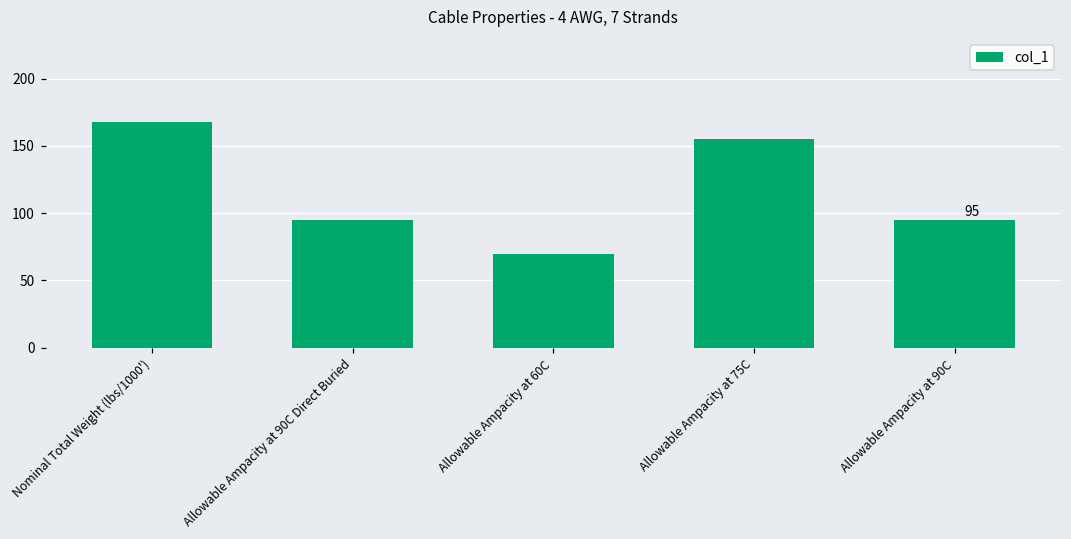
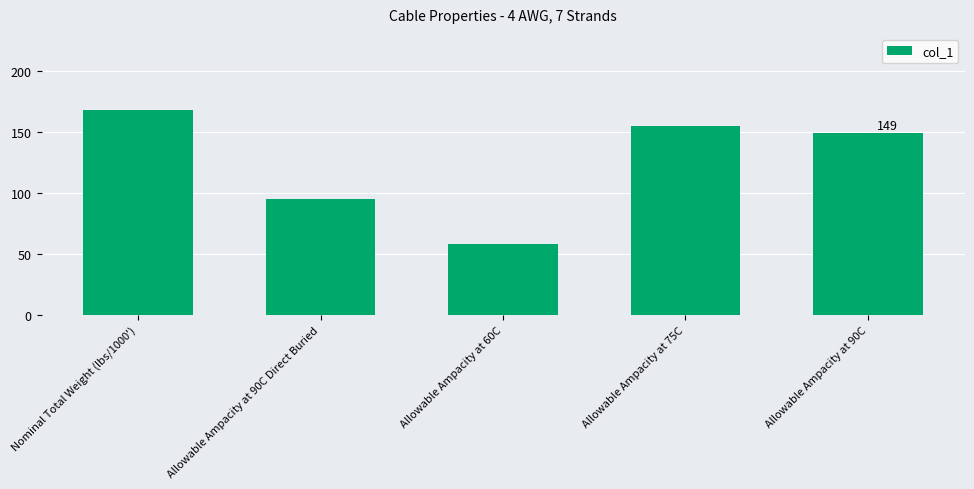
  {
-   "Allowable Ampacity at 60C": 70,
-   "Allowable Ampacity at 90C": 95
+   "Allowable Ampacity at 60C": 58,
+   "Allowable Ampacity at 90C": 149
  }
